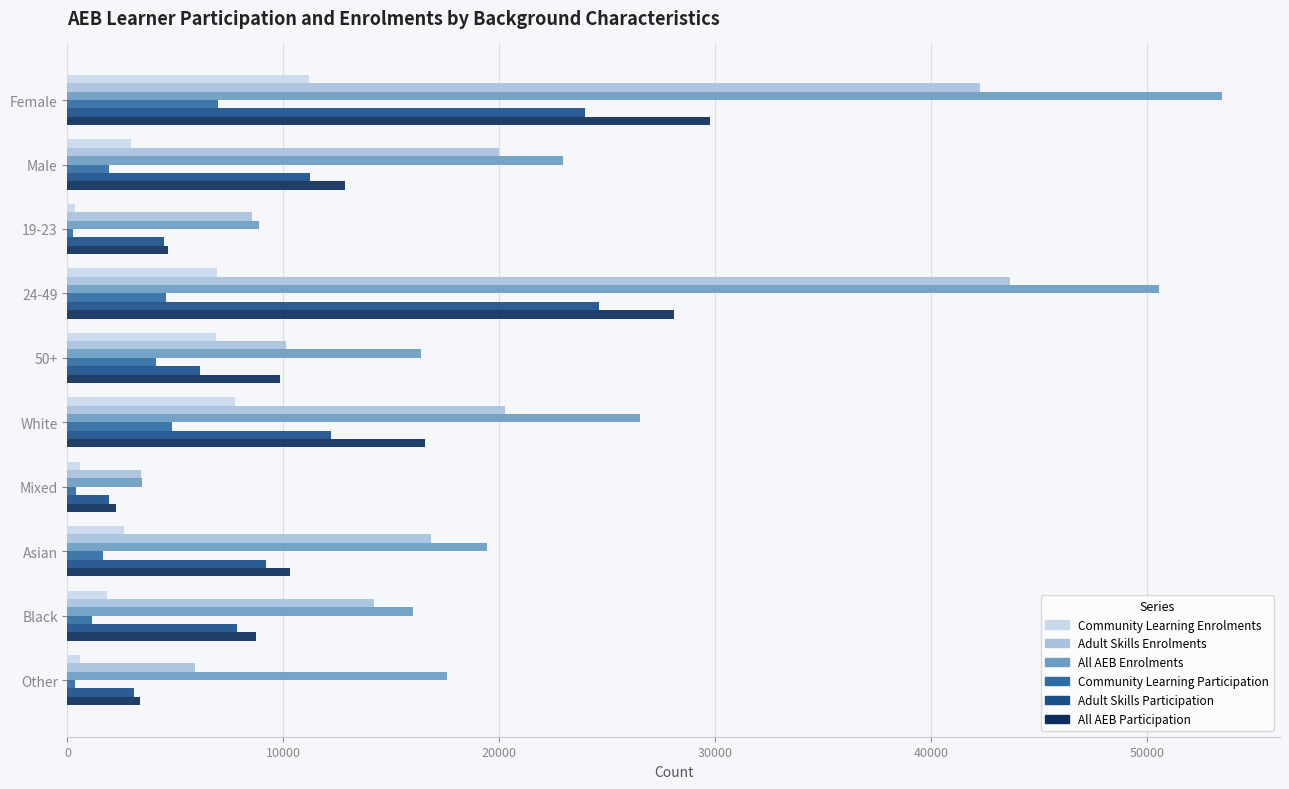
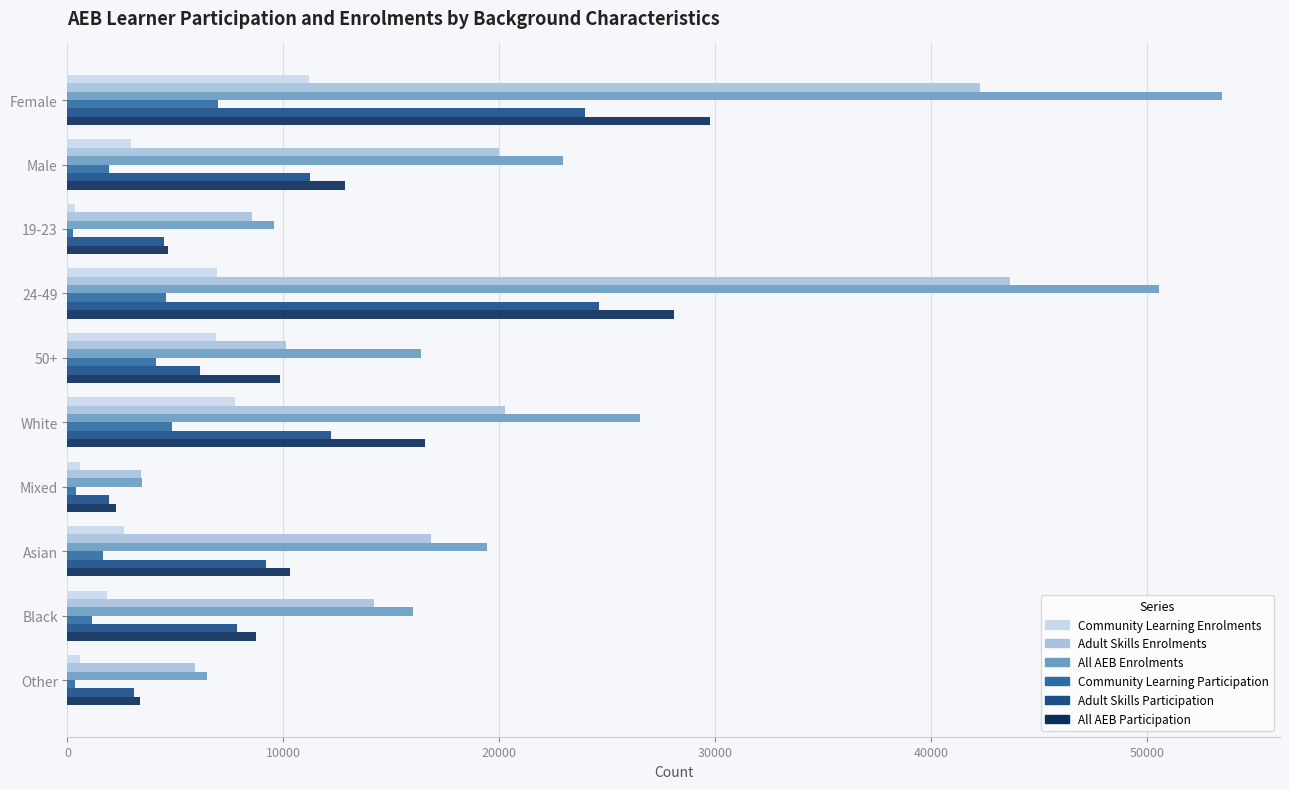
  {
    "All AEB Enrolments": {
      "Female": 53500,
      "Male": 23000,
-     "19-23": 8900,
+     "19-23": 9600,
      "24-49": 50600,
      "50+": 16400,
      "White": 26500,
      "Mixed": 3500,
      "Asian": 19400,
      "Black": 16000,
-     "Other": 17600
+     "Other": 6500
    }
  }
